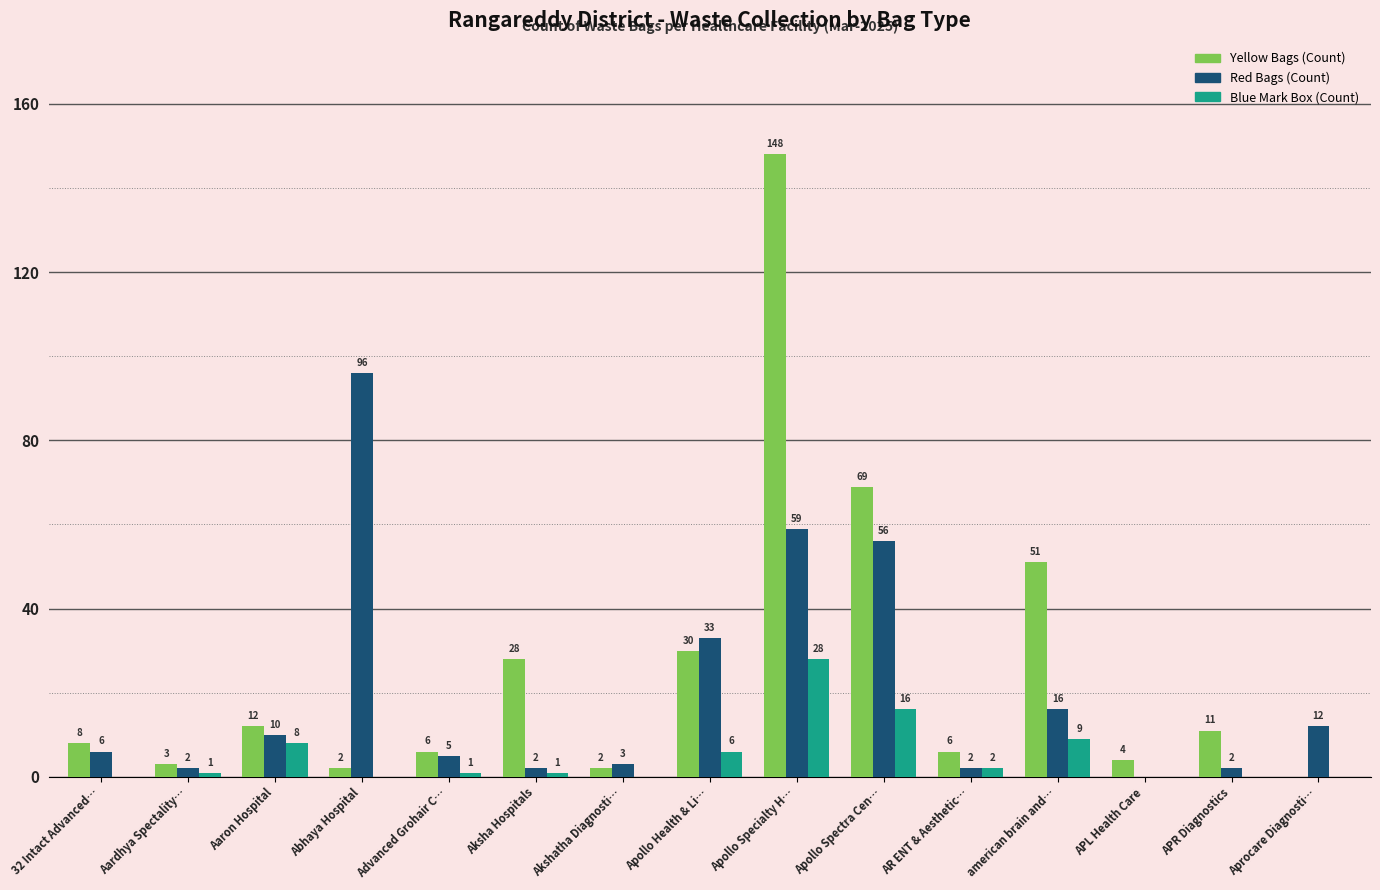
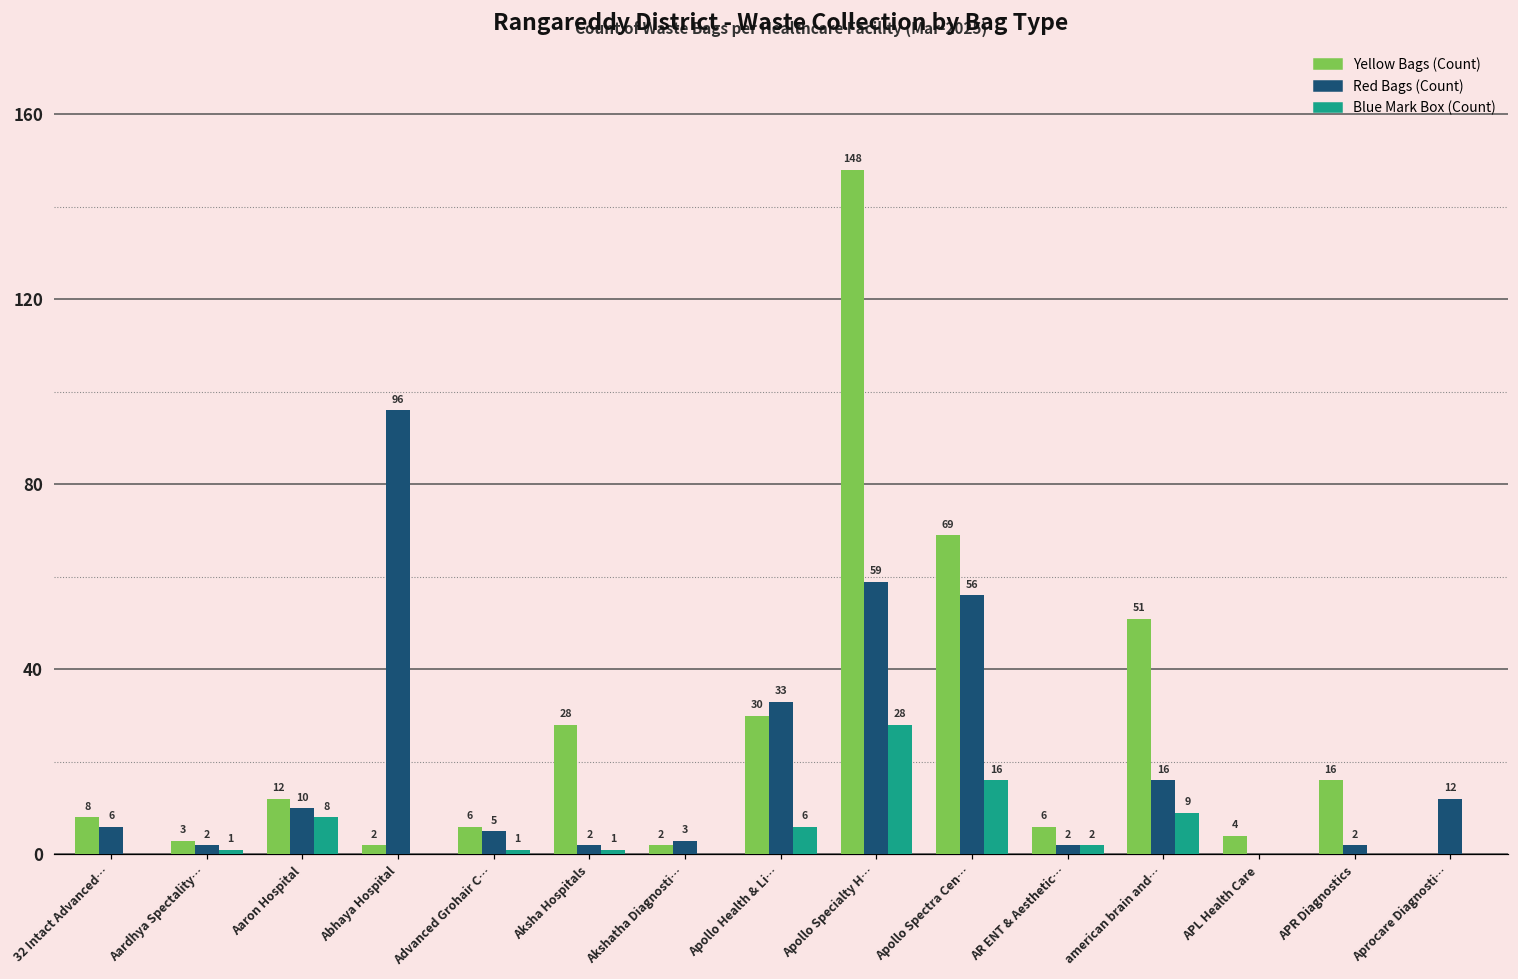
  {
    "Yellow Bags (Count)": {
      "32 Intact Advanced…": 8,
      "Aardhya Spectality…": 3,
      "Aaron Hospital": 12,
      "Abhaya Hospital": 2,
      "Advanced Grohair C…": 6,
      "Aksha Hospitals": 28,
      "Akshatha Diagnosti…": 2,
      "Apollo Health & Li…": 30,
      "Apollo Specialty H…": 148,
      "Apollo Spectra Cen…": 69,
      "AR ENT & Aesthetic…": 6,
      "american brain and…": 51,
      "APL Health Care": 4,
-     "APR Diagnostics": 11
+     "APR Diagnostics": 16
    },
    "Red Bags (Count)": {
      "32 Intact Advanced…": 6,
      "Aardhya Spectality…": 2,
      "Aaron Hospital": 10,
      "Abhaya Hospital": 96,
      "Advanced Grohair C…": 5,
      "Aksha Hospitals": 2,
      "Akshatha Diagnosti…": 3,
      "Apollo Health & Li…": 33,
      "Apollo Specialty H…": 59,
      "Apollo Spectra Cen…": 56,
      "AR ENT & Aesthetic…": 2,
      "american brain and…": 16,
      "APR Diagnostics": 2,
      "Aprocare Diagnosti…": 12
    },
    "Blue Mark Box (Count)": {
      "Aardhya Spectality…": 1,
      "Aaron Hospital": 8,
      "Advanced Grohair C…": 1,
      "Aksha Hospitals": 1,
      "Apollo Health & Li…": 6,
      "Apollo Specialty H…": 28,
      "Apollo Spectra Cen…": 16,
      "AR ENT & Aesthetic…": 2,
      "american brain and…": 9
    }
  }
